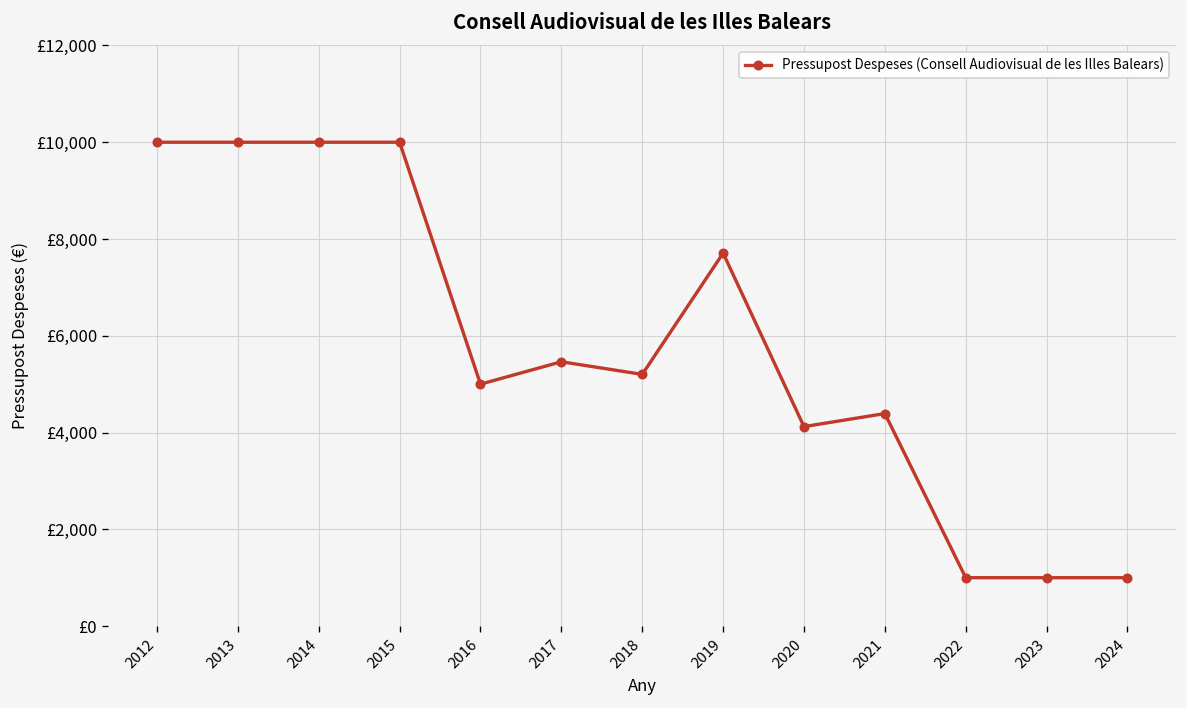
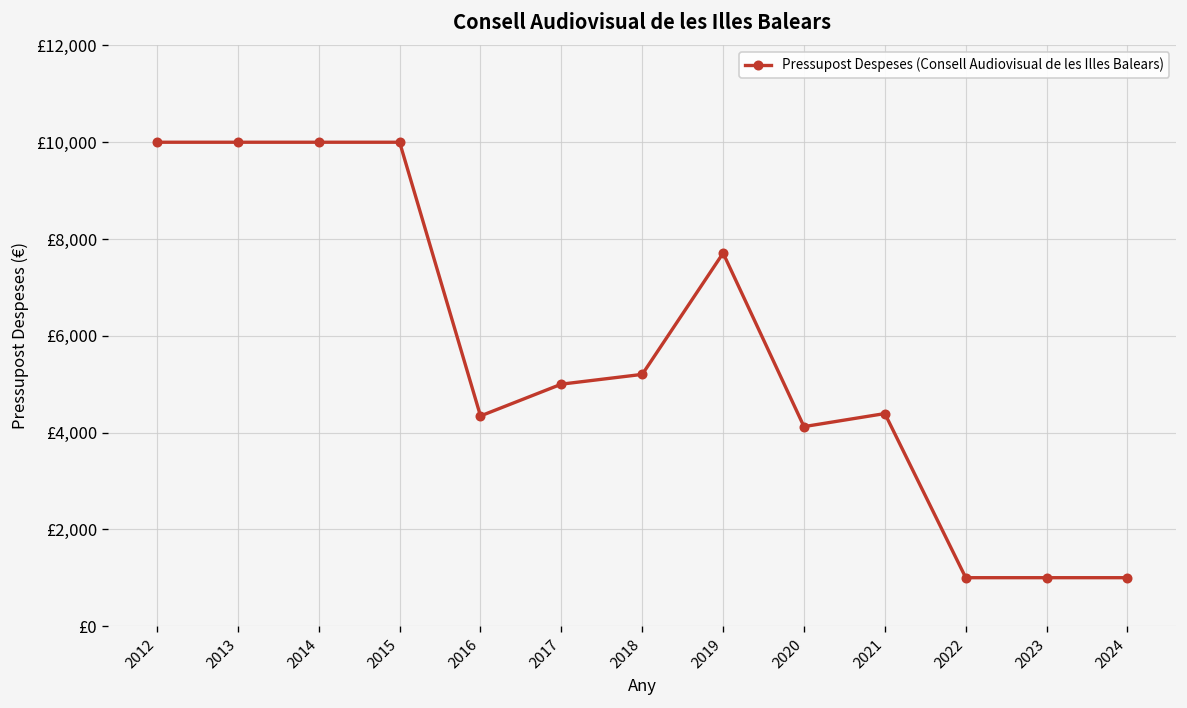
  {
    "2012": "£10,000",
    "2013": "£10,000",
    "2014": "£10,000",
    "2015": "£10,000",
-   "2016": "£5,000",
-   "2017": "£5,500",
+   "2016": "£4,300",
+   "2017": "£5,000",
    "2018": "£5,200",
    "2019": "£7,700",
    "2020": "£4,100",
    "2021": "£4,400",
    "2022": "£1,000",
    "2023": "£1,000",
    "2024": "£1,000"
  }
